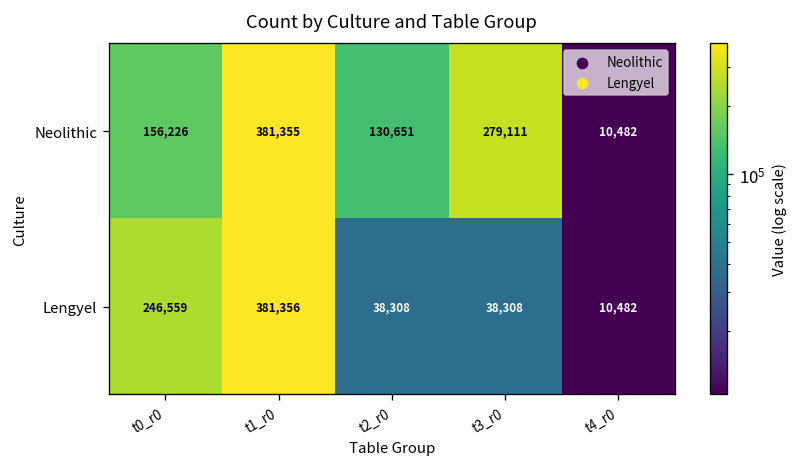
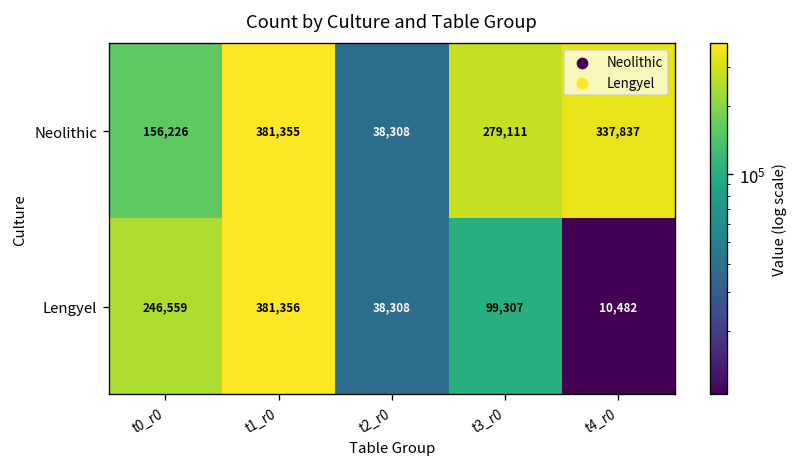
  {
    "Neolithic": {
      "t0_r0": "156,226",
      "t1_r0": "381,355",
-     "t2_r0": "130,651",
+     "t2_r0": "38,308",
      "t3_r0": "279,111",
-     "t4_r0": "10,482"
+     "t4_r0": "337,837"
    },
    "Lengyel": {
      "t0_r0": "246,559",
      "t1_r0": "381,356",
      "t2_r0": "38,308",
-     "t3_r0": "38,308",
+     "t3_r0": "99,307",
      "t4_r0": "10,482"
    }
  }
